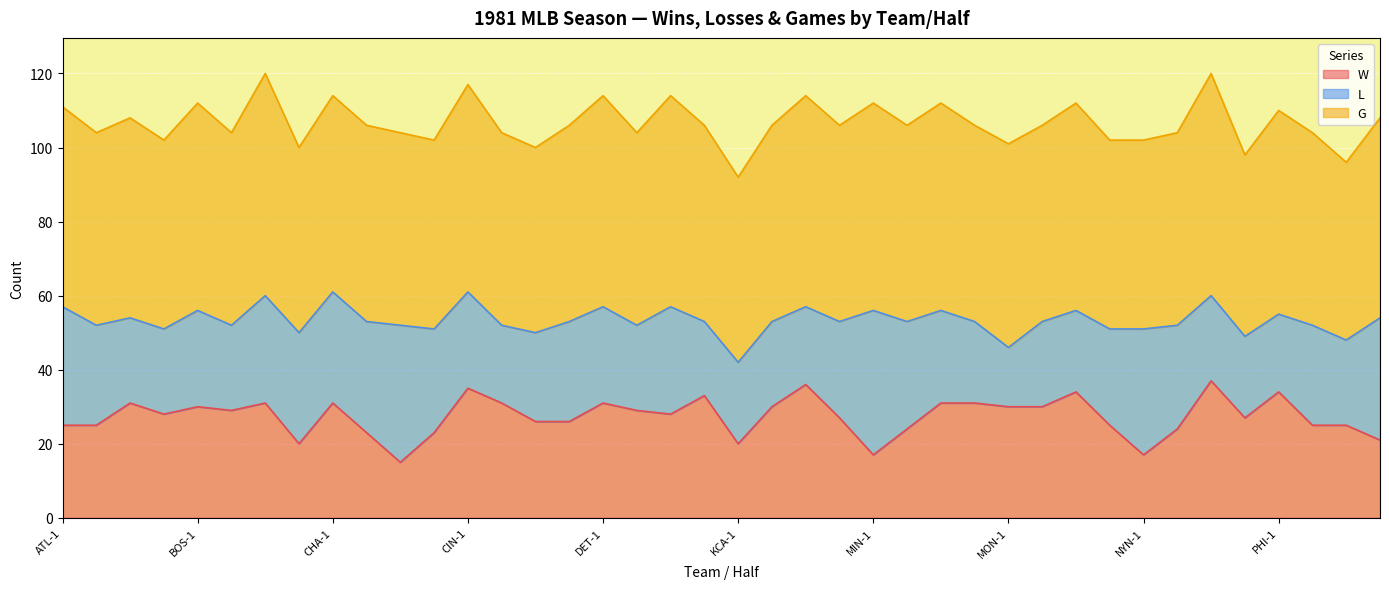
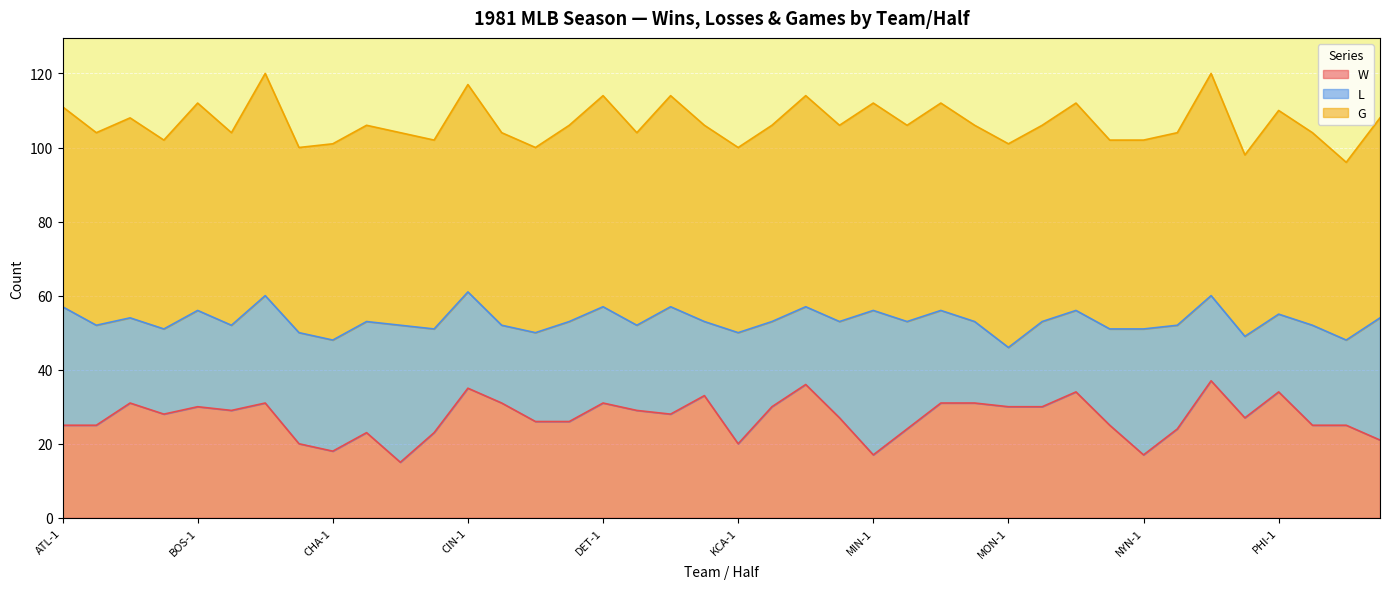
  {
    "W": {
      "ATL-1": 25,
      "BOS-1": 30,
-     "CHA-1": 31,
+     "CHA-1": 18,
      "CIN-1": 35,
      "DET-1": 31,
      "KCA-1": 20,
      "MIN-1": 17,
      "MON-1": 30,
      "NYN-1": 17,
      "PHI-1": 34
    },
    "L": {
      "ATL-1": 32,
      "BOS-1": 26,
      "CHA-1": 30,
      "CIN-1": 26,
      "DET-1": 26,
-     "KCA-1": 22,
+     "KCA-1": 30,
      "MIN-1": 39,
      "MON-1": 16,
      "NYN-1": 34,
      "PHI-1": 21
    },
    "G": {
      "ATL-1": 54,
      "BOS-1": 56,
      "CHA-1": 53,
      "CIN-1": 56,
      "DET-1": 57,
      "KCA-1": 50,
      "MIN-1": 56,
      "MON-1": 55,
      "NYN-1": 51,
      "PHI-1": 55
    }
  }
